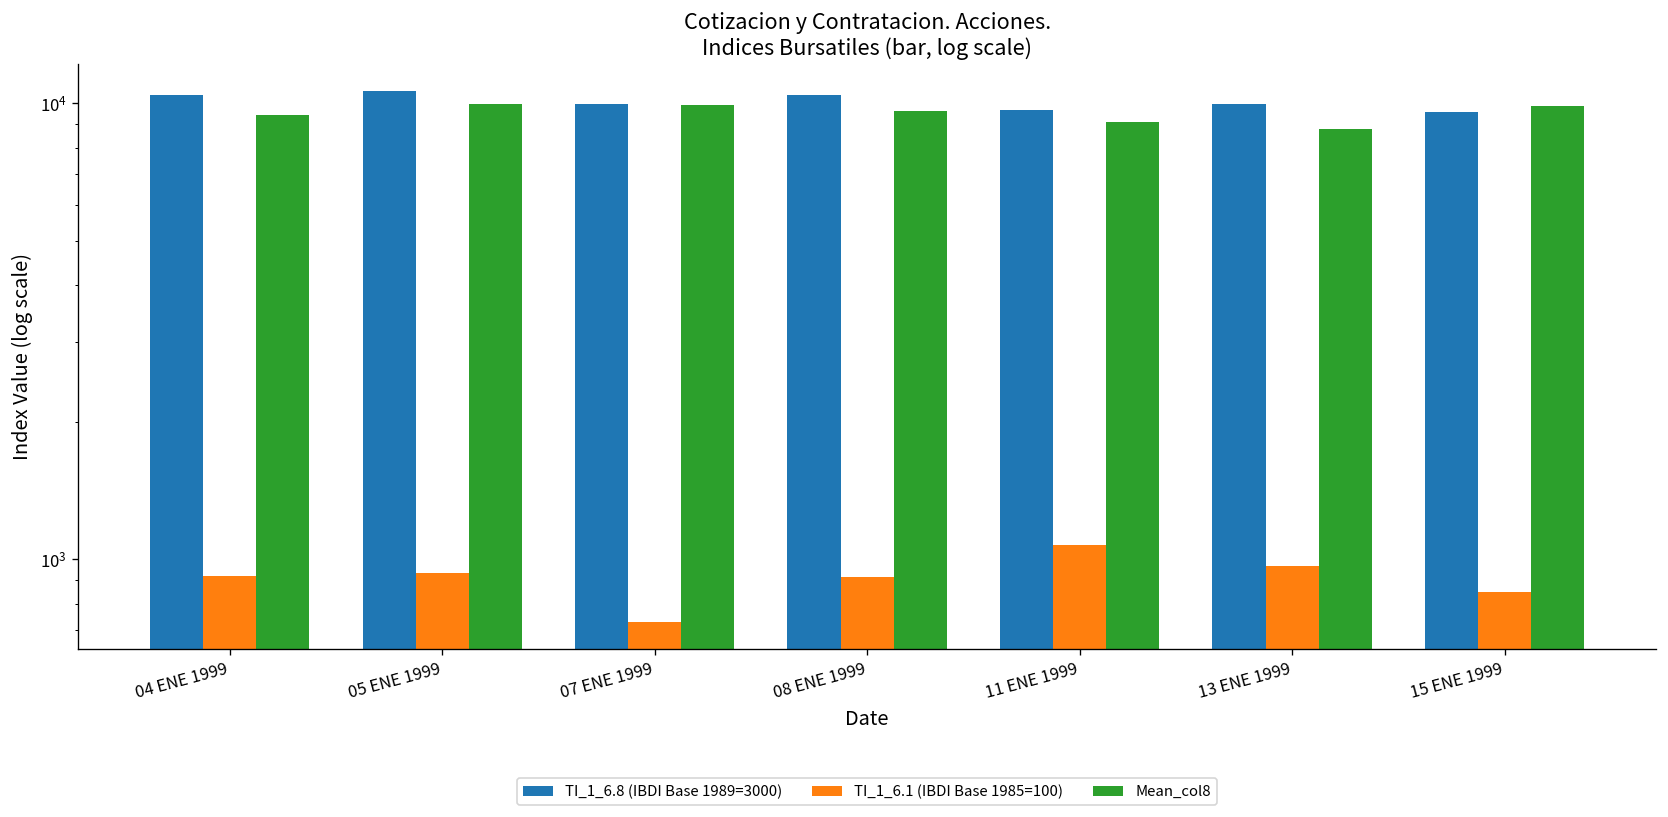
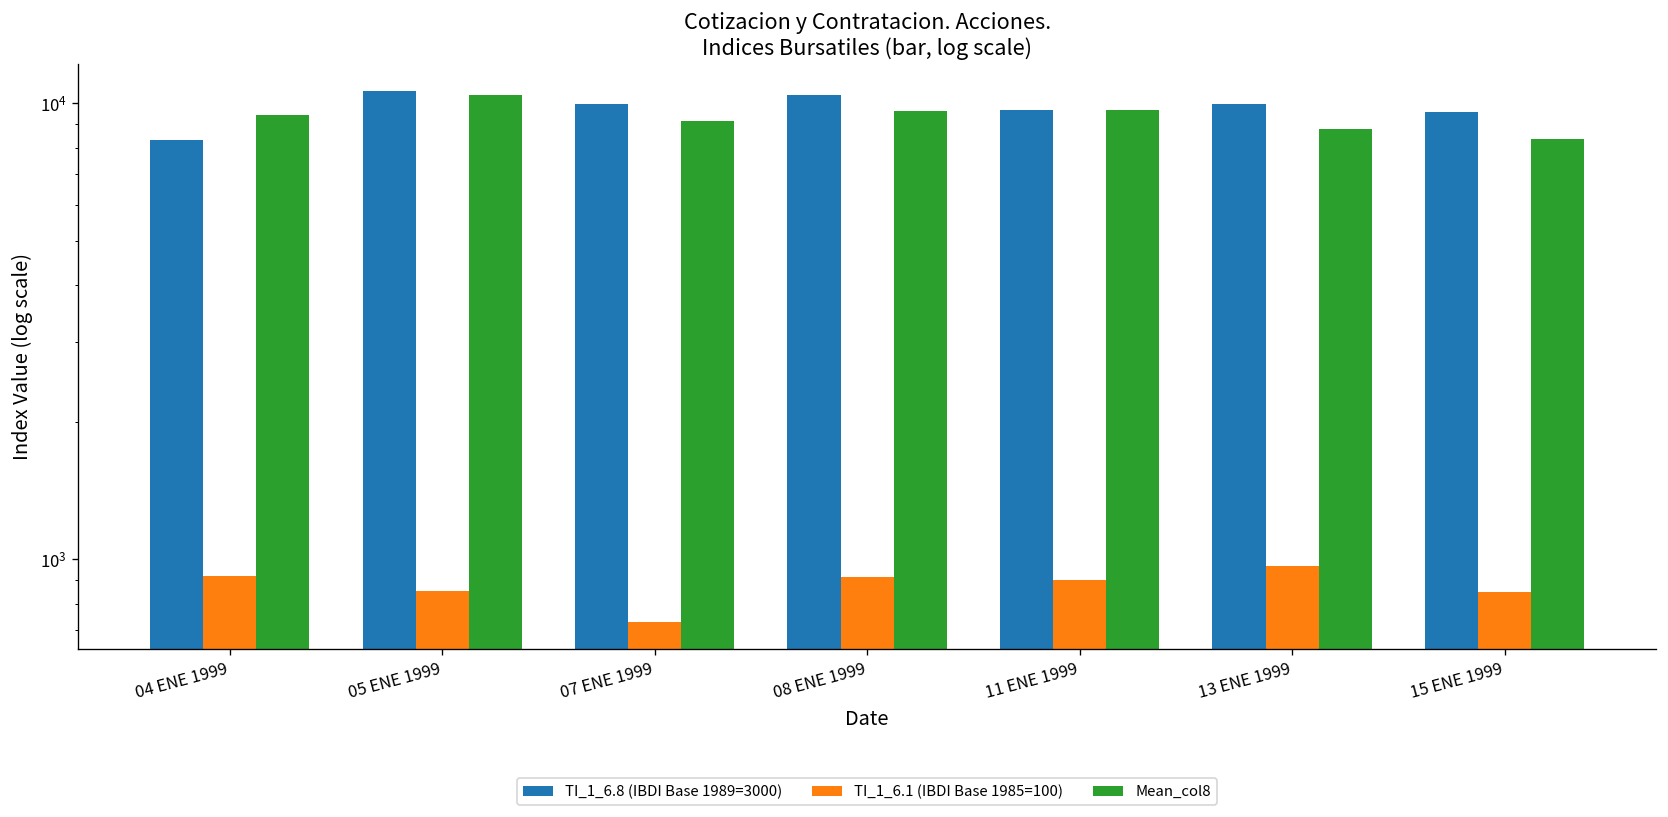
  {
    "TI_1_6.8 (IBDI Base 1989=3000)": {
-     "04 ENE 1999": 10400,
+     "04 ENE 1999": 8300,
      "05 ENE 1999": 10700,
      "07 ENE 1999": 10000,
      "08 ENE 1999": 10400,
      "11 ENE 1999": 9700,
      "13 ENE 1999": 10000,
      "15 ENE 1999": 9600
    },
    "TI_1_6.1 (IBDI Base 1985=100)": {
      "04 ENE 1999": 920,
-     "05 ENE 1999": 930,
+     "05 ENE 1999": 850,
      "07 ENE 1999": 730,
      "08 ENE 1999": 910,
-     "11 ENE 1999": 1070,
+     "11 ENE 1999": 900,
      "13 ENE 1999": 970,
      "15 ENE 1999": 850
    },
    "Mean_col8": {
      "04 ENE 1999": 9400,
-     "05 ENE 1999": 10000,
-     "07 ENE 1999": 9900,
+     "05 ENE 1999": 10400,
+     "07 ENE 1999": 9200,
      "08 ENE 1999": 9600,
-     "11 ENE 1999": 9100,
+     "11 ENE 1999": 9700,
      "13 ENE 1999": 8800,
-     "15 ENE 1999": 9900
+     "15 ENE 1999": 8400
    }
  }
